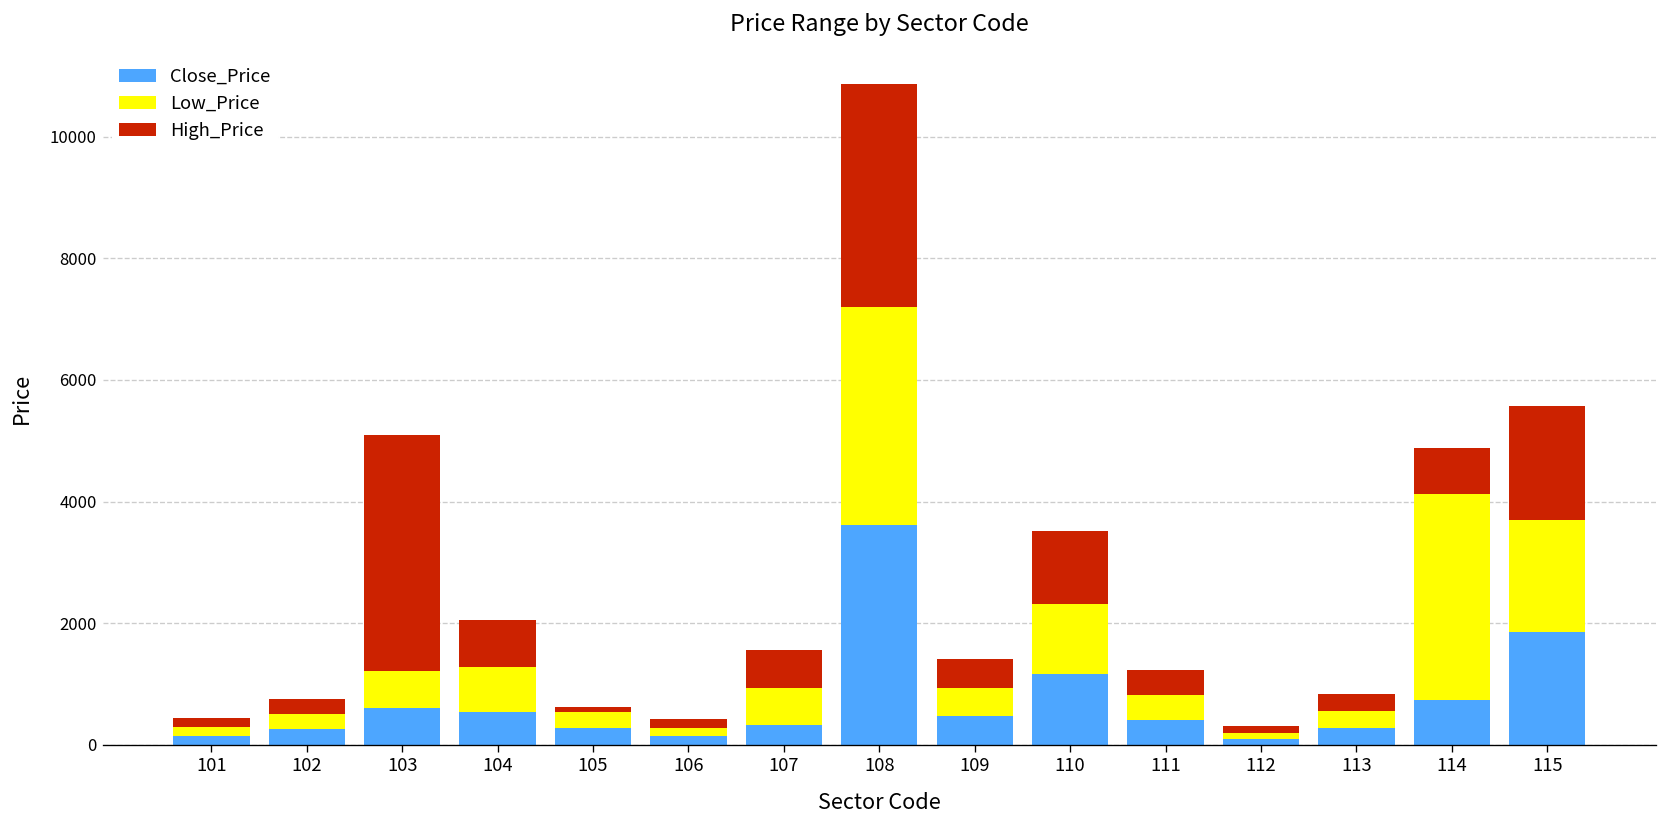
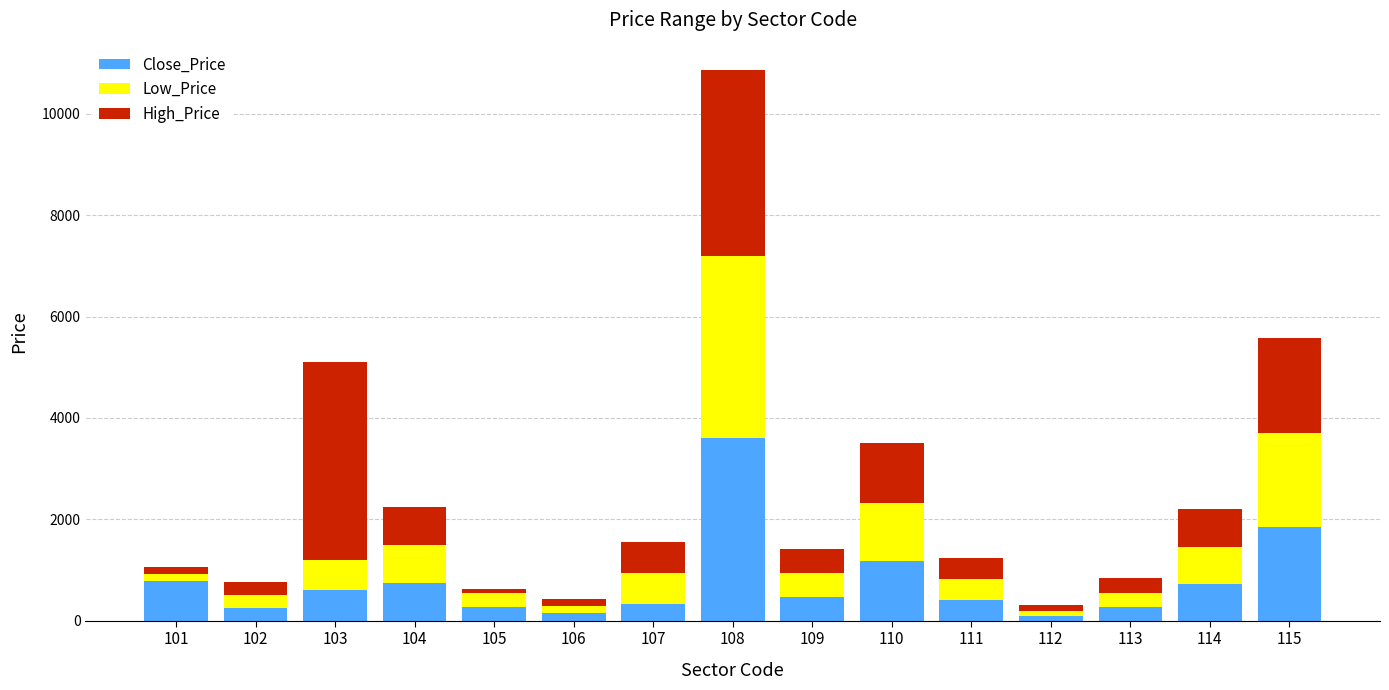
  {
    "Close_Price": {
-     "101": 100,
+     "101": 800,
      "102": 300,
      "103": 600,
-     "104": 500,
+     "104": 700,
      "105": 300,
      "106": 100,
      "107": 300,
      "108": 3600,
      "109": 500,
      "110": 1200,
      "111": 400,
      "112": 100,
      "113": 300,
      "114": 700,
      "115": 1900
    },
    "Low_Price": {
      "101": 100,
      "102": 300,
      "103": 600,
      "104": 700,
      "105": 300,
      "106": 100,
      "107": 600,
      "108": 3600,
      "109": 500,
      "110": 1200,
      "111": 400,
      "112": 100,
      "113": 300,
-     "114": 3400,
+     "114": 700,
      "115": 1800
    },
    "High_Price": {
      "101": 100,
      "102": 300,
      "103": 3900,
      "104": 800,
      "105": 100,
      "106": 100,
      "107": 600,
      "108": 3700,
      "109": 500,
      "110": 1200,
      "111": 400,
      "112": 100,
      "113": 300,
      "114": 800,
      "115": 1900
    }
  }
